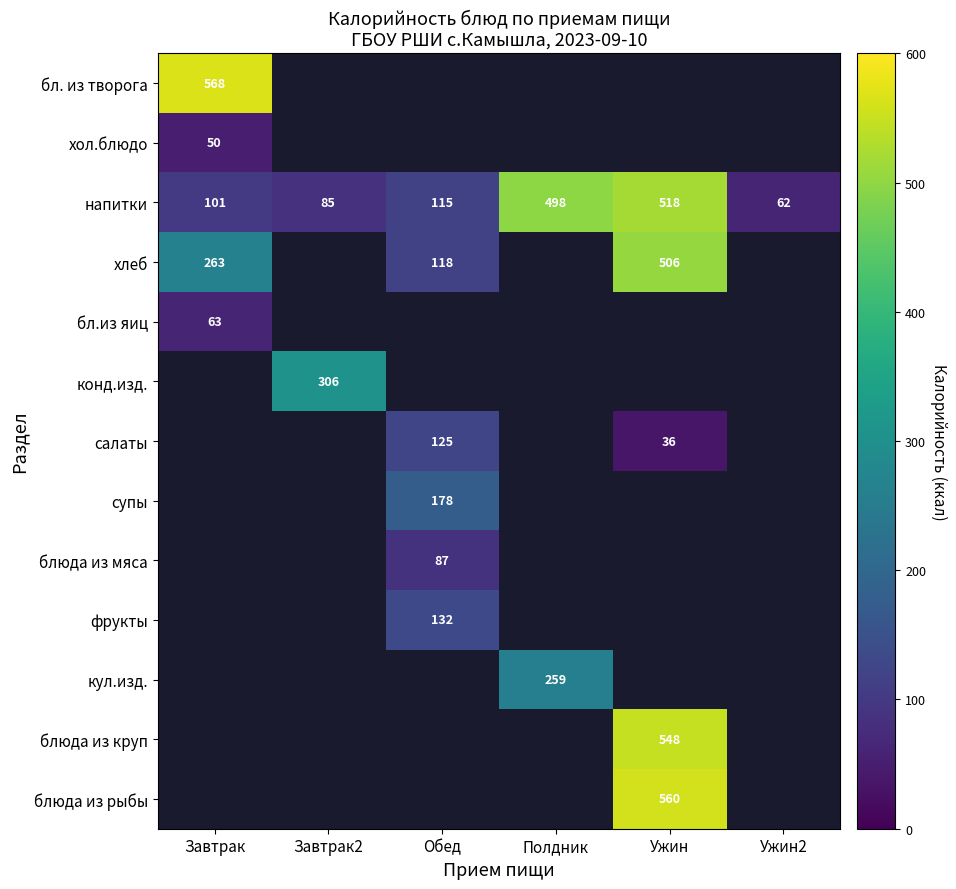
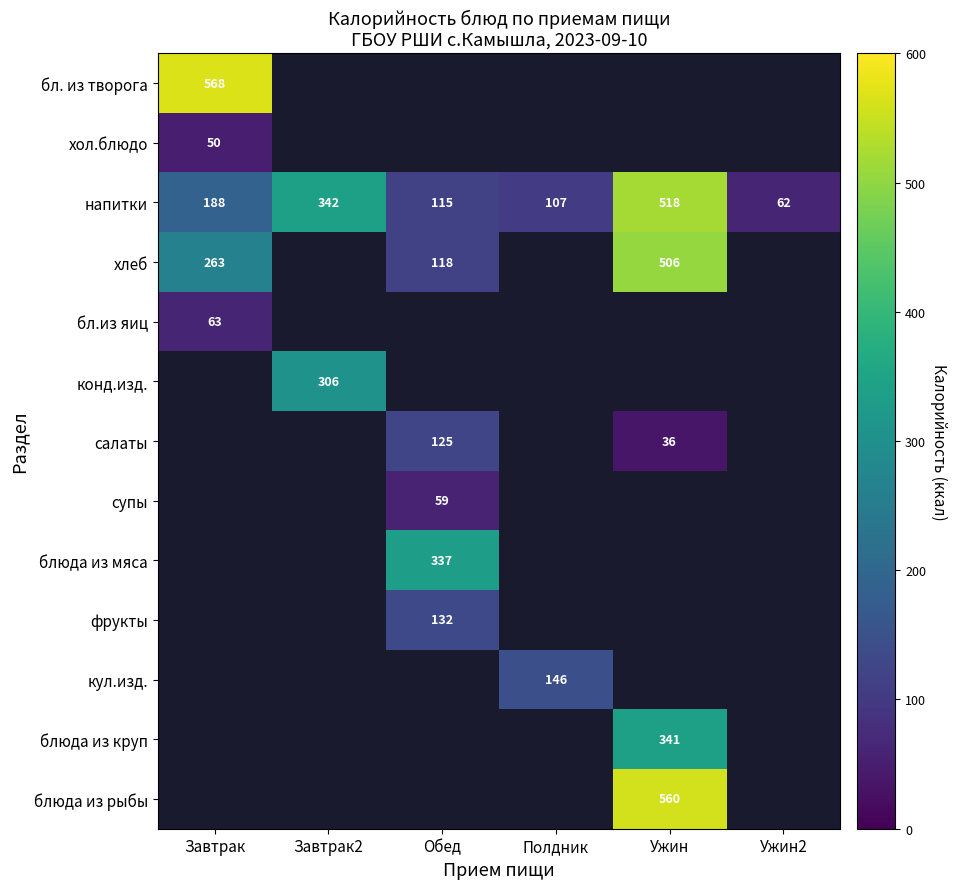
  {
    "бл. из творога": {
      "Завтрак": 568
    },
    "хол.блюдо": {
      "Завтрак": 50
    },
    "напитки": {
-     "Завтрак": 101,
-     "Завтрак2": 85,
+     "Завтрак": 188,
+     "Завтрак2": 342,
      "Обед": 115,
-     "Полдник": 498,
+     "Полдник": 107,
      "Ужин": 518,
      "Ужин2": 62
    },
    "хлеб": {
      "Завтрак": 263,
      "Обед": 118,
      "Ужин": 506
    },
    "бл.из яиц": {
      "Завтрак": 63
    },
    "конд.изд.": {
      "Завтрак2": 306
    },
    "салаты": {
      "Обед": 125,
      "Ужин": 36
    },
    "супы": {
-     "Обед": 178
+     "Обед": 59
    },
    "блюда из мяса": {
-     "Обед": 87
+     "Обед": 337
    },
    "фрукты": {
      "Обед": 132
    },
    "кул.изд.": {
-     "Полдник": 259
+     "Полдник": 146
    },
    "блюда из круп": {
-     "Ужин": 548
+     "Ужин": 341
    },
    "блюда из рыбы": {
      "Ужин": 560
    }
  }
